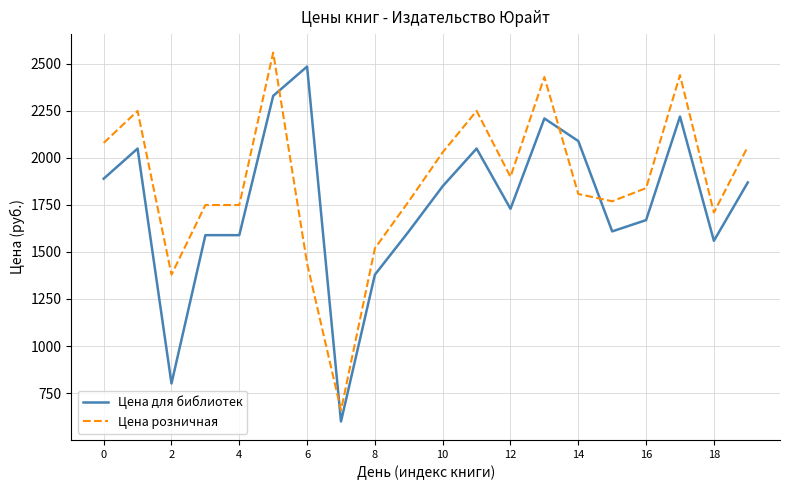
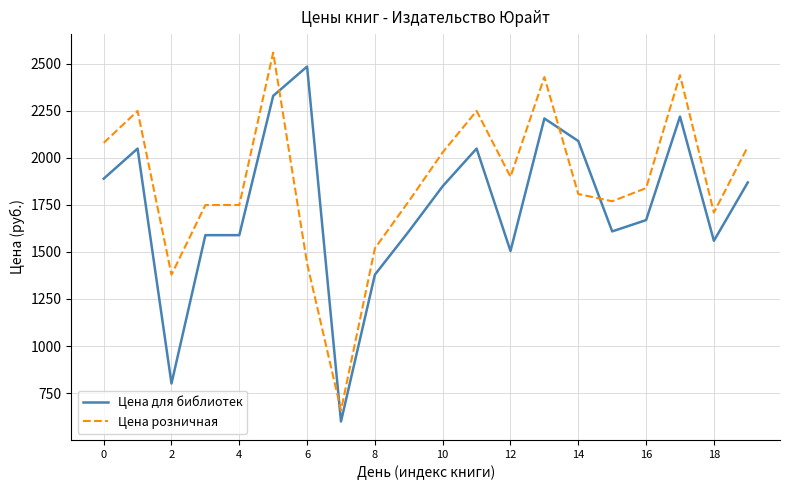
  {
    "Цена для библиотек": {
      "0": 1890,
      "2": 800,
      "4": 1590,
      "6": 2480,
      "8": 1380,
      "10": 1850,
-     "12": 1730,
+     "12": 1500,
      "14": 2090,
      "16": 1670,
      "18": 1560
    },
    "Цена розничная": {
      "0": 2080,
      "2": 1380,
      "4": 1750,
      "6": 1440,
      "8": 1520,
      "10": 2030,
      "12": 1900,
      "14": 1810,
      "16": 1840,
      "18": 1710
    }
  }
